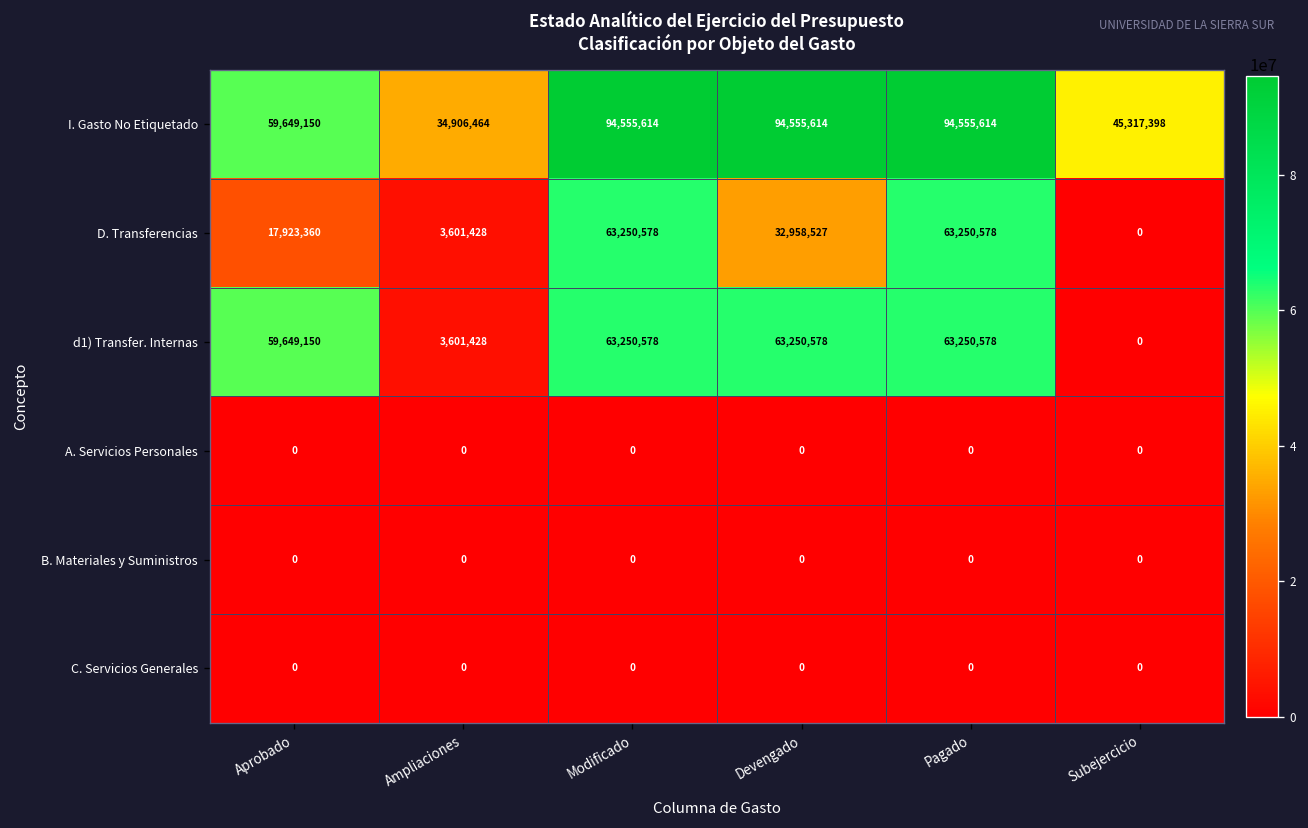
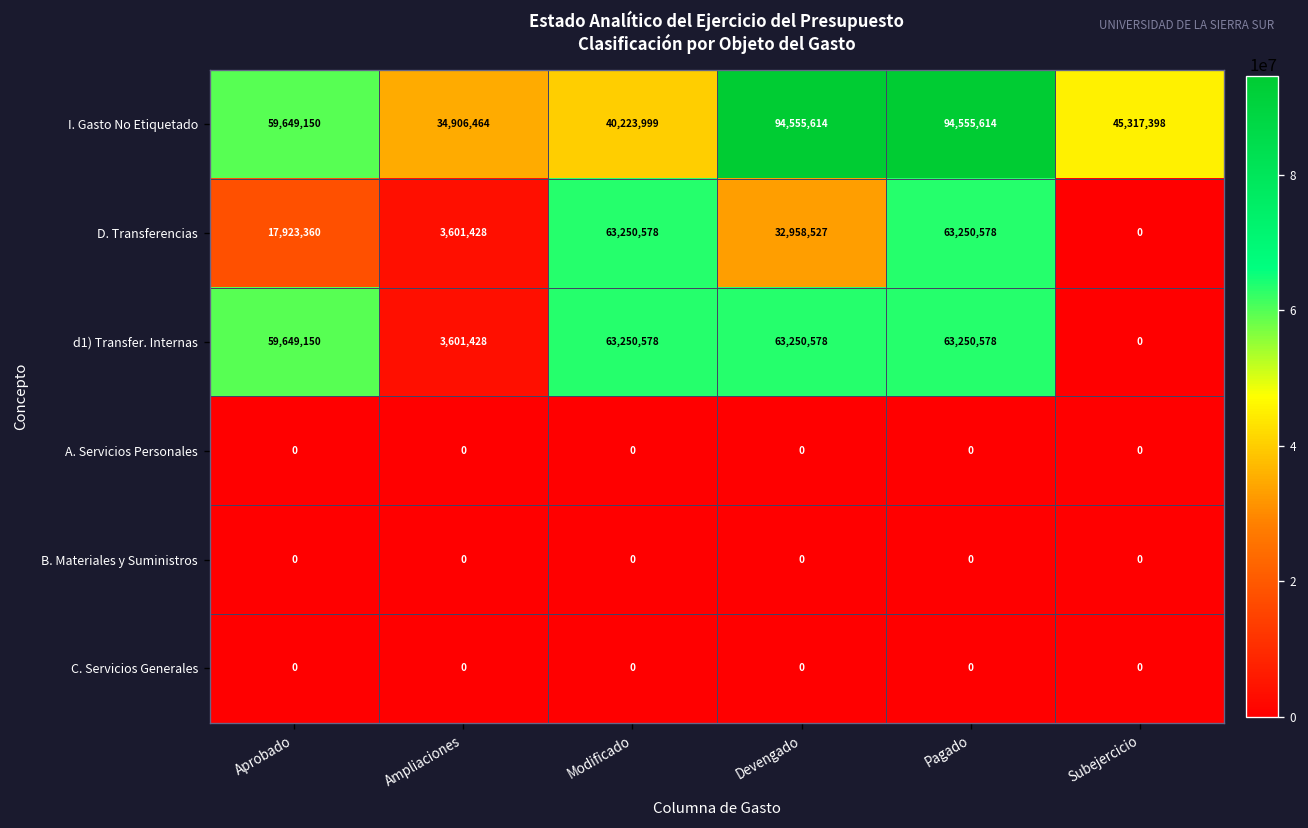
  {
    "I. Gasto No Etiquetado": {
      "Aprobado": "59,649,150",
      "Ampliaciones": "34,906,464",
-     "Modificado": "94,555,614",
+     "Modificado": "40,223,999",
      "Devengado": "94,555,614",
      "Pagado": "94,555,614",
      "Subejercicio": "45,317,398"
    },
    "D. Transferencias": {
      "Aprobado": "17,923,360",
      "Ampliaciones": "3,601,428",
      "Modificado": "63,250,578",
      "Devengado": "32,958,527",
      "Pagado": "63,250,578",
      "Subejercicio": "0"
    },
    "d1) Transfer. Internas": {
      "Aprobado": "59,649,150",
      "Ampliaciones": "3,601,428",
      "Modificado": "63,250,578",
      "Devengado": "63,250,578",
      "Pagado": "63,250,578",
      "Subejercicio": "0"
    },
    "A. Servicios Personales": {
      "Aprobado": "0",
      "Ampliaciones": "0",
      "Modificado": "0",
      "Devengado": "0",
      "Pagado": "0",
      "Subejercicio": "0"
    },
    "B. Materiales y Suministros": {
      "Aprobado": "0",
      "Ampliaciones": "0",
      "Modificado": "0",
      "Devengado": "0",
      "Pagado": "0",
      "Subejercicio": "0"
    },
    "C. Servicios Generales": {
      "Aprobado": "0",
      "Ampliaciones": "0",
      "Modificado": "0",
      "Devengado": "0",
      "Pagado": "0",
      "Subejercicio": "0"
    }
  }
